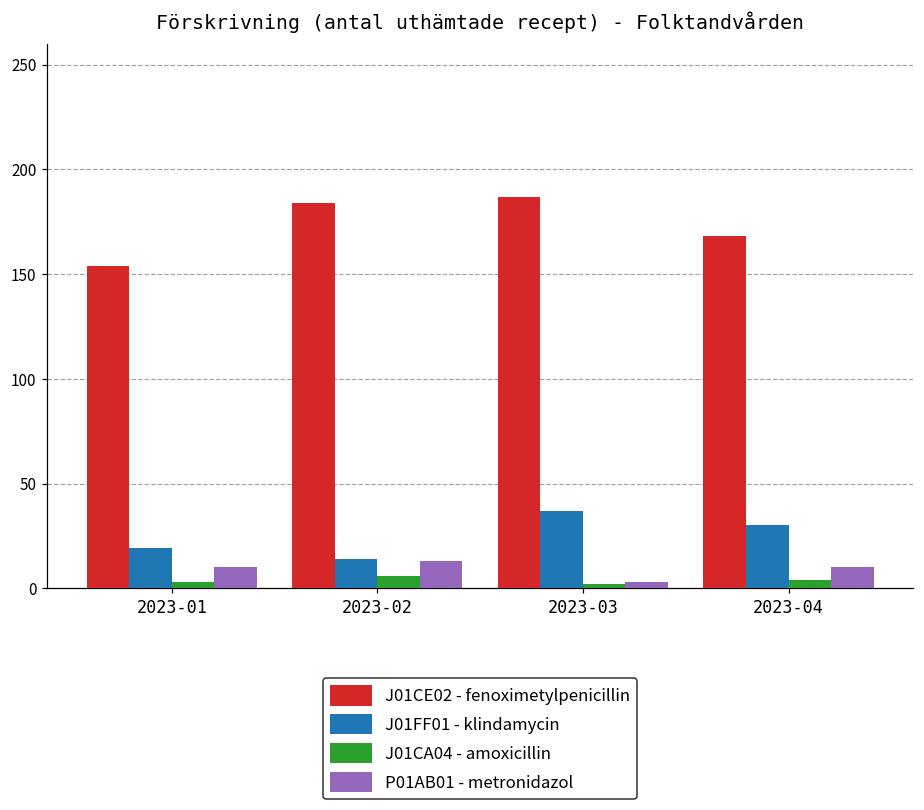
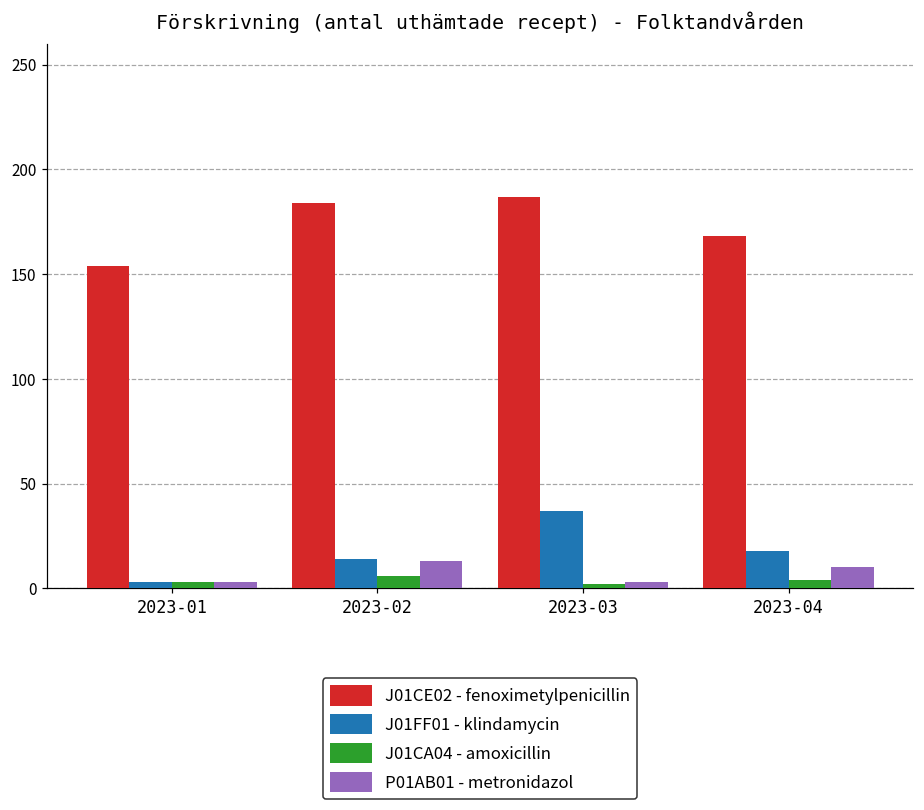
  {
    "J01CE02 - fenoximetylpenicillin": {
      "2023-01": 154,
      "2023-02": 184,
      "2023-03": 187,
      "2023-04": 168
    },
    "J01FF01 - klindamycin": {
-     "2023-01": 19,
+     "2023-01": 3,
      "2023-02": 14,
      "2023-03": 37,
-     "2023-04": 30
+     "2023-04": 18
    },
    "J01CA04 - amoxicillin": {
      "2023-01": 3,
      "2023-02": 6,
      "2023-03": 2,
      "2023-04": 4
    },
    "P01AB01 - metronidazol": {
-     "2023-01": 10,
+     "2023-01": 3,
      "2023-02": 13,
      "2023-03": 3,
      "2023-04": 10
    }
  }
